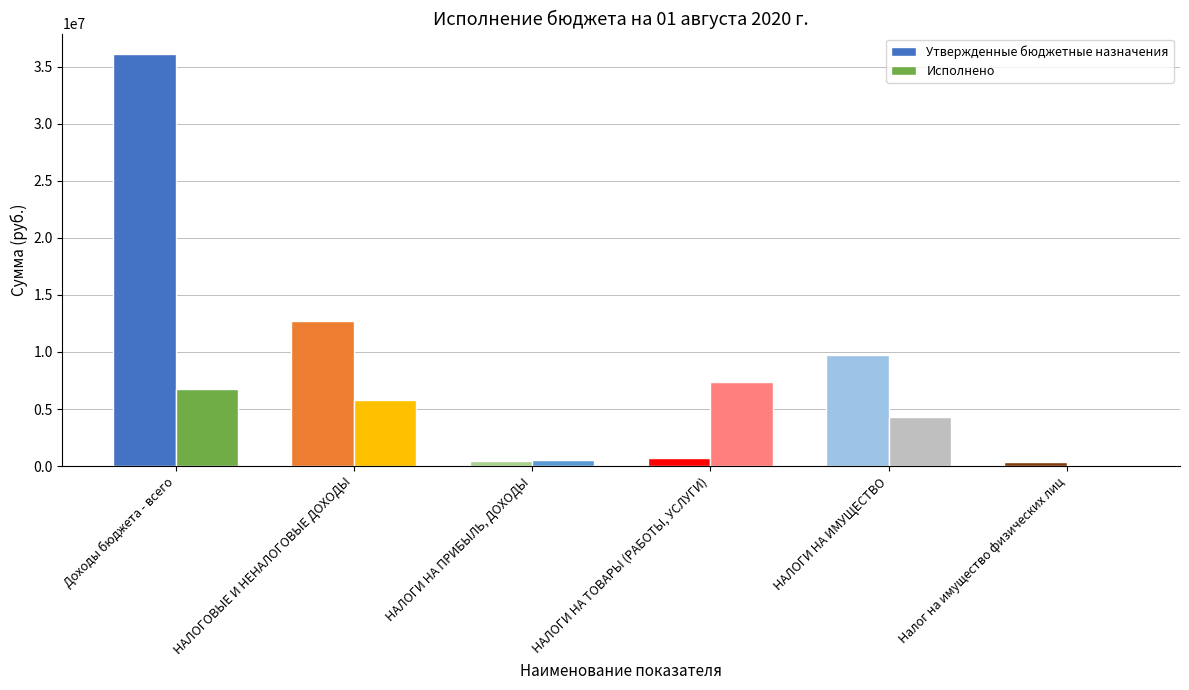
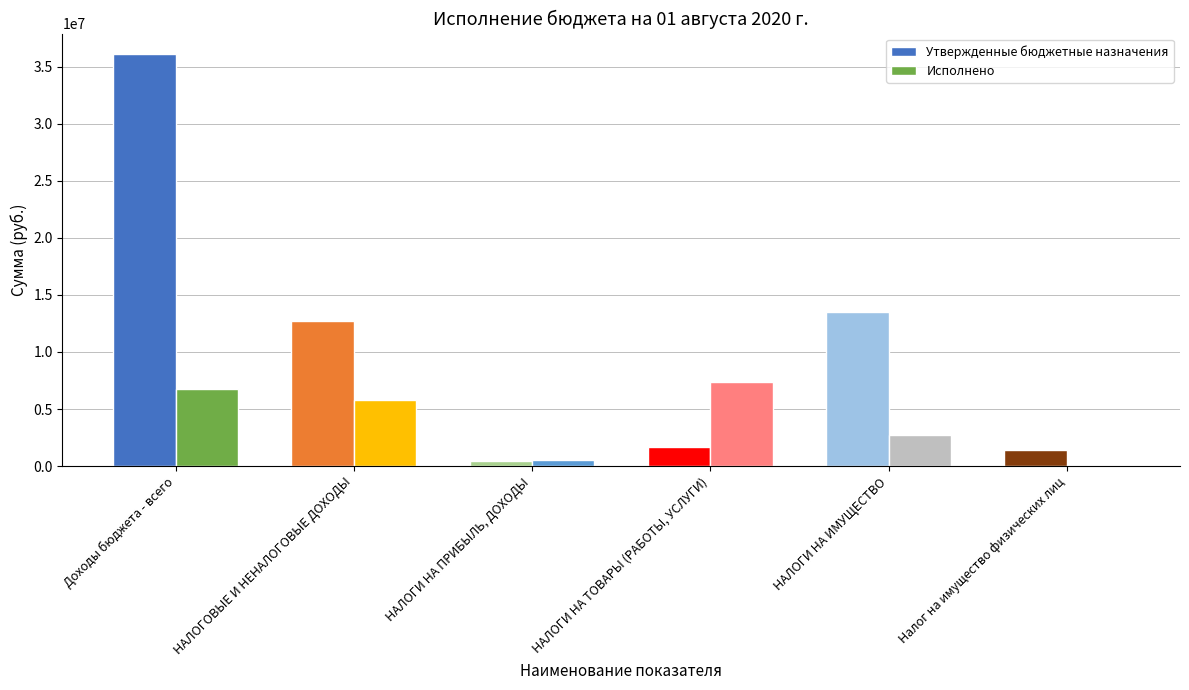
  {
    "Утвержденные бюджетные назначения": {
      "Доходы бюджета - всего": 36100000,
      "НАЛОГОВЫЕ И НЕНАЛОГОВЫЕ ДОХОДЫ": 12800000,
      "НАЛОГИ НА ПРИБЫЛЬ, ДОХОДЫ": 500000,
-     "НАЛОГИ НА ТОВАРЫ (РАБОТЫ, УСЛУГИ)": 700000,
-     "НАЛОГИ НА ИМУЩЕСТВО": 9700000,
-     "Налог на имущество физических лиц": 300000
+     "НАЛОГИ НА ТОВАРЫ (РАБОТЫ, УСЛУГИ)": 1600000,
+     "НАЛОГИ НА ИМУЩЕСТВО": 13500000,
+     "Налог на имущество физических лиц": 1400000
    },
    "Исполнено": {
      "Доходы бюджета - всего": 6800000,
      "НАЛОГОВЫЕ И НЕНАЛОГОВЫЕ ДОХОДЫ": 5800000,
      "НАЛОГИ НА ПРИБЫЛЬ, ДОХОДЫ": 500000,
      "НАЛОГИ НА ТОВАРЫ (РАБОТЫ, УСЛУГИ)": 7300000,
-     "НАЛОГИ НА ИМУЩЕСТВО": 4300000,
+     "НАЛОГИ НА ИМУЩЕСТВО": 2800000,
      "Налог на имущество физических лиц": 0
    }
  }
